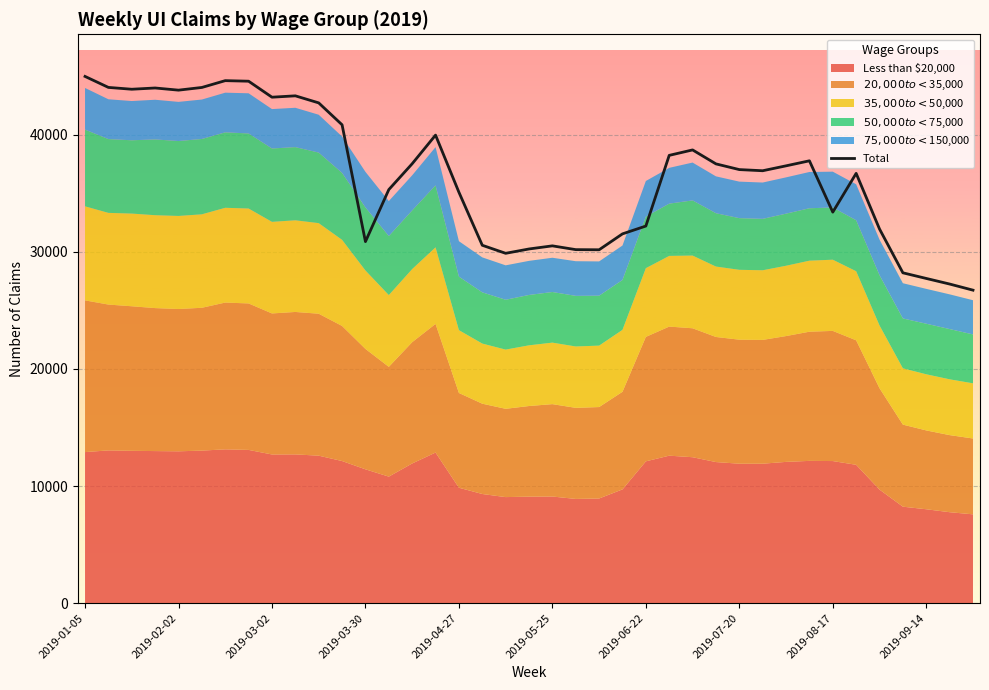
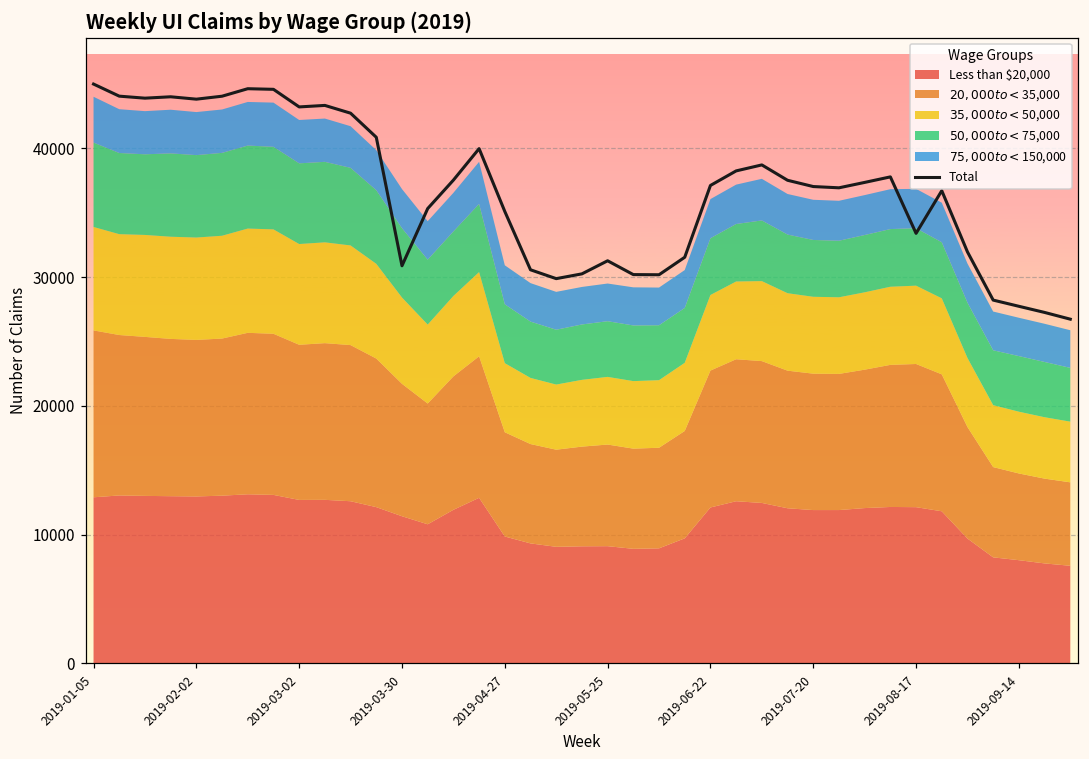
  {
    "Total": {
      "2019-01-05": 45000,
      "2019-02-02": 43800,
      "2019-03-02": 43200,
      "2019-03-30": 30900,
      "2019-04-27": 35100,
-     "2019-05-25": 30500,
-     "2019-06-22": 32200,
+     "2019-05-25": 31300,
+     "2019-06-22": 37100,
      "2019-07-20": 37000,
      "2019-08-17": 33400,
      "2019-09-14": 27700
    }
  }
